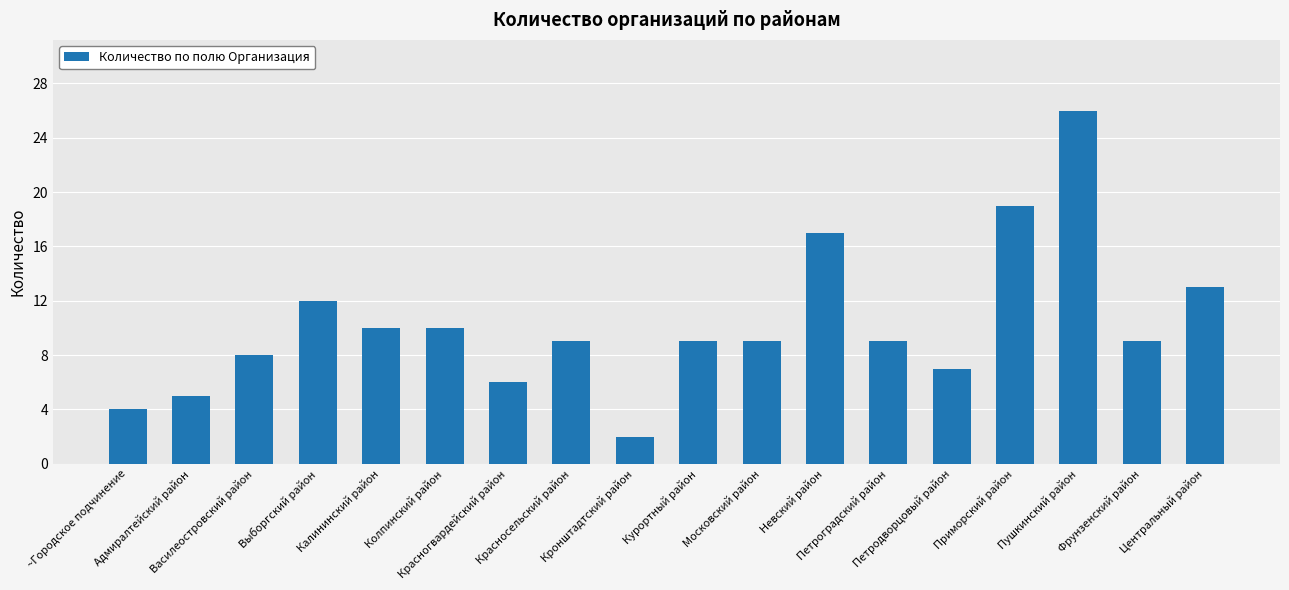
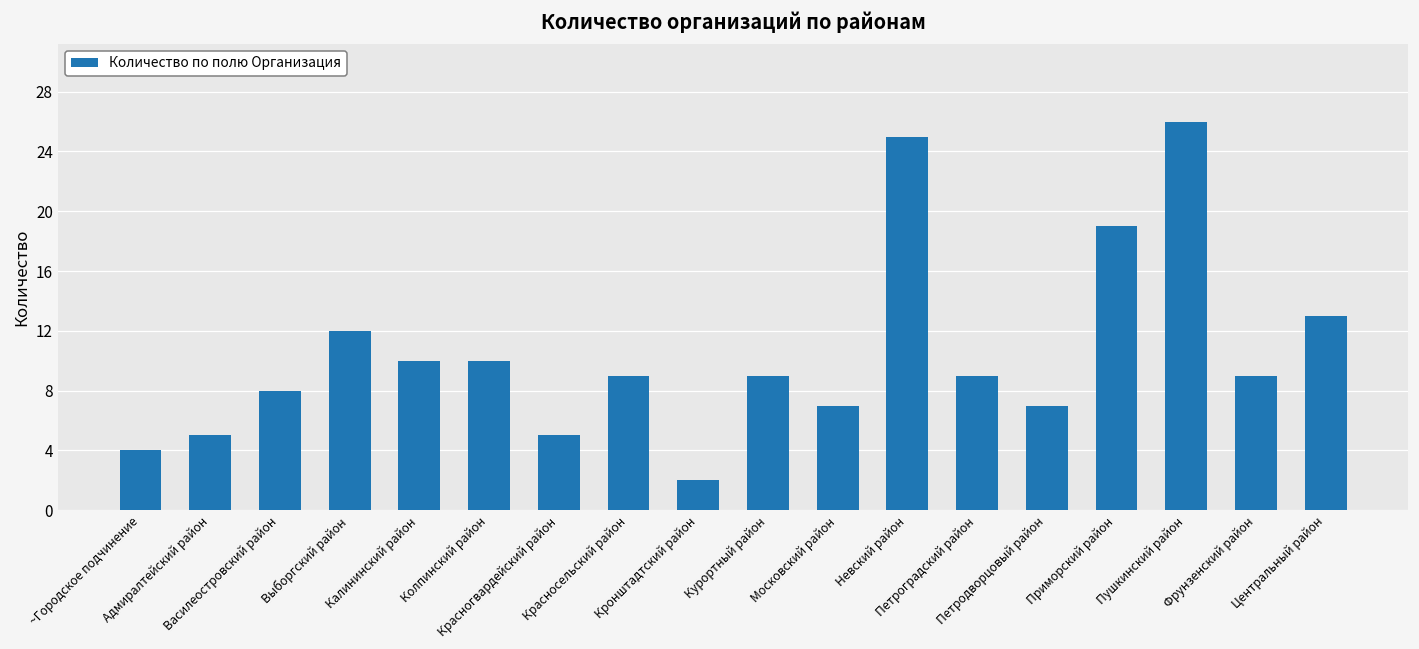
  {
    "~Городское подчинение": 4,
    "Адмиралтейский район": 5,
    "Василеостровский район": 8,
    "Выборгский район": 12,
    "Калининский район": 10,
    "Колпинский район": 10,
-   "Красногвардейский район": 6,
+   "Красногвардейский район": 5,
    "Красносельский район": 9,
    "Кронштадтский район": 2,
    "Курортный район": 9,
-   "Московский район": 9,
-   "Невский район": 17,
+   "Московский район": 7,
+   "Невский район": 25,
    "Петроградский район": 9,
    "Петродворцовый район": 7,
    "Приморский район": 19,
    "Пушкинский район": 26,
    "Фрунзенский район": 9,
    "Центральный район": 13
  }
